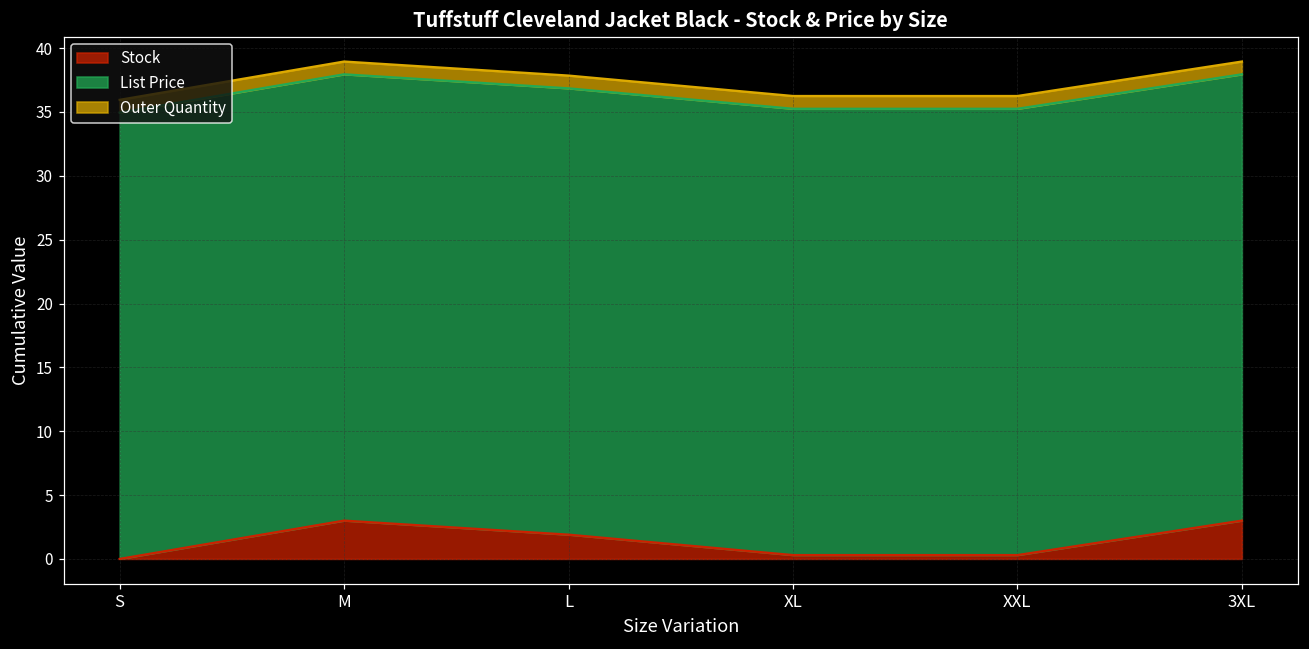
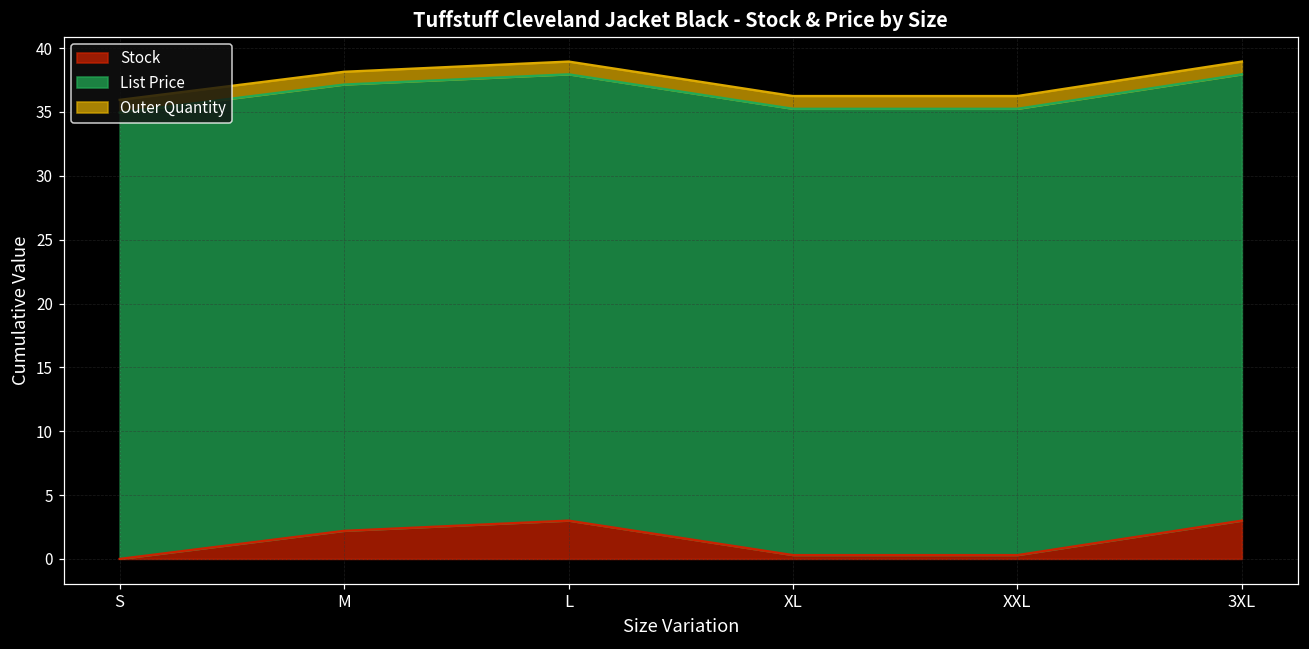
  {
    "Stock": {
      "S": 0.0,
-     "M": 3.0,
-     "L": 1.9,
+     "M": 2.2,
+     "L": 3.0,
      "XL": 0.3,
      "XXL": 0.3,
      "3XL": 3.0
    },
    "List Price": {
      "M": 35.0,
      "L": 35.0,
      "XL": 35.0,
      "XXL": 35.0,
      "3XL": 35.0
    },
    "Outer Quantity": {
      "M": 1.0,
      "L": 1.0,
      "XL": 1.0,
      "XXL": 1.0,
      "3XL": 1.0
    }
  }
